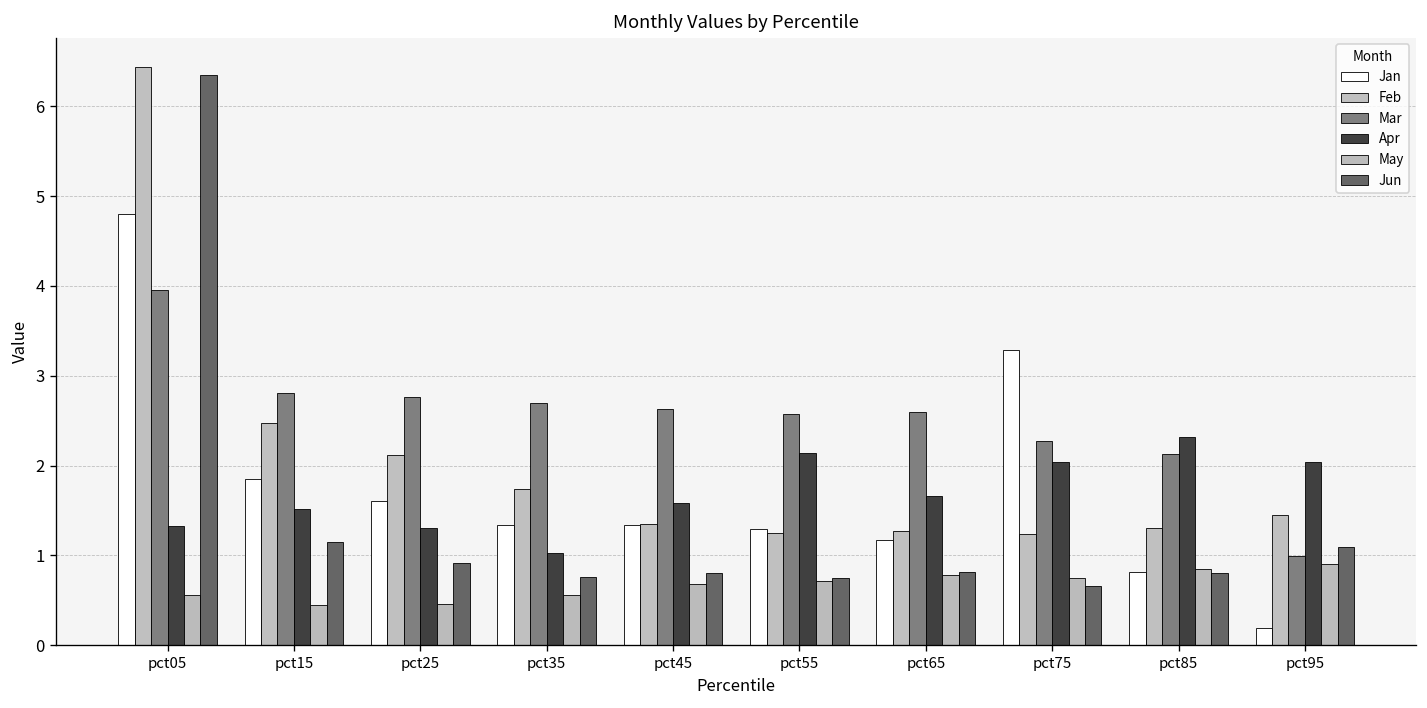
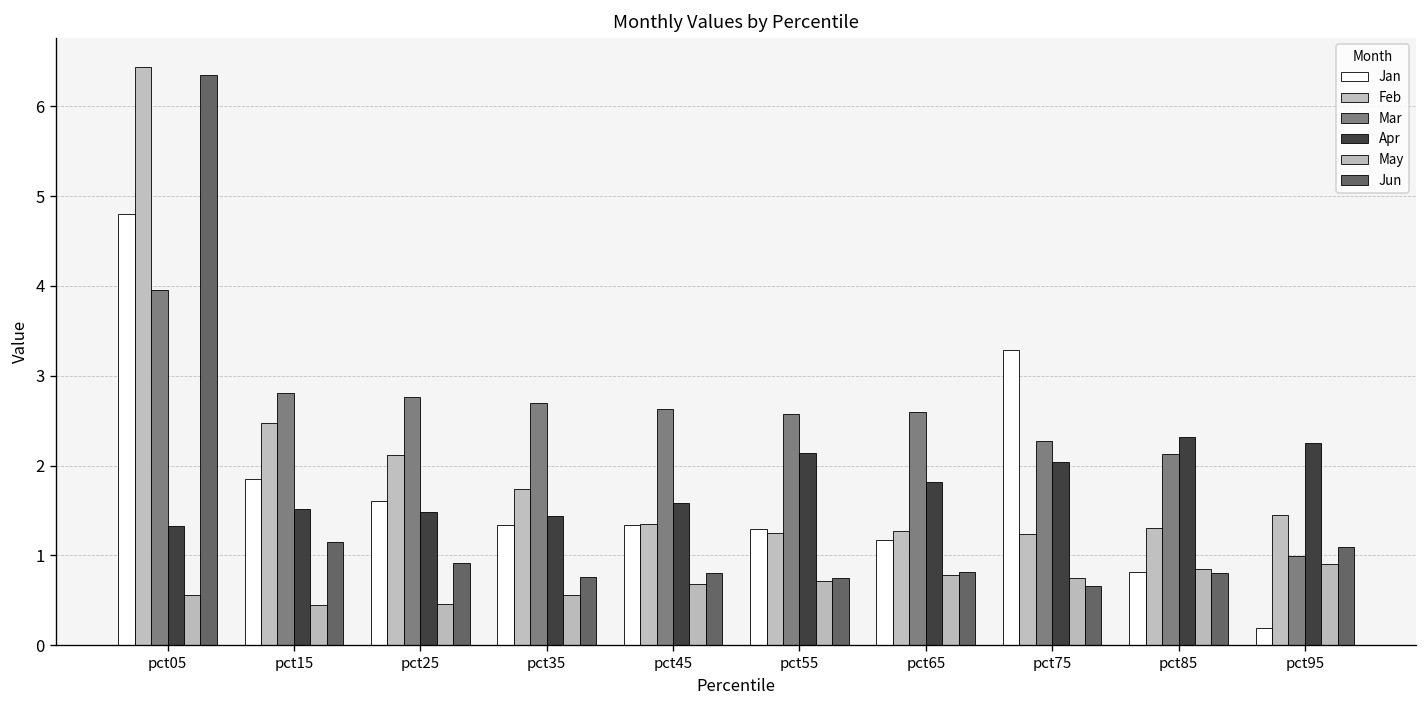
  {
    "Jan": {
      "pct05": 4.8,
      "pct15": 1.9,
      "pct25": 1.6,
      "pct35": 1.3,
      "pct45": 1.3,
      "pct55": 1.3,
      "pct65": 1.2,
      "pct75": 3.3,
      "pct85": 0.8,
      "pct95": 0.2
    },
    "Apr": {
      "pct05": 1.3,
      "pct15": 1.5,
-     "pct25": 1.3,
-     "pct35": 1.0,
+     "pct25": 1.5,
+     "pct35": 1.4,
      "pct45": 1.6,
      "pct55": 2.1,
-     "pct65": 1.7,
+     "pct65": 1.8,
      "pct75": 2.0,
      "pct85": 2.3,
-     "pct95": 2.0
+     "pct95": 2.3
    }
  }
